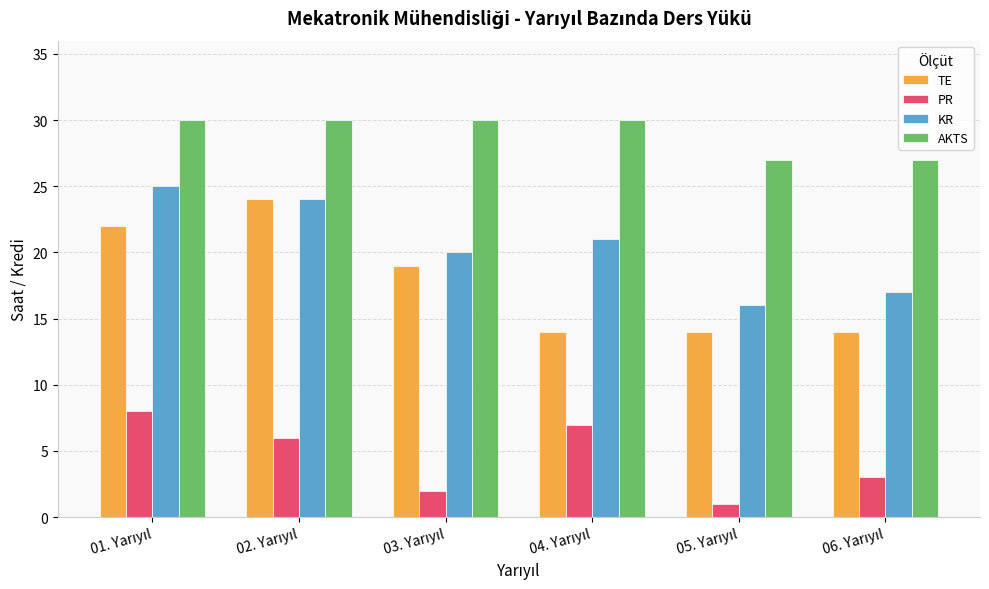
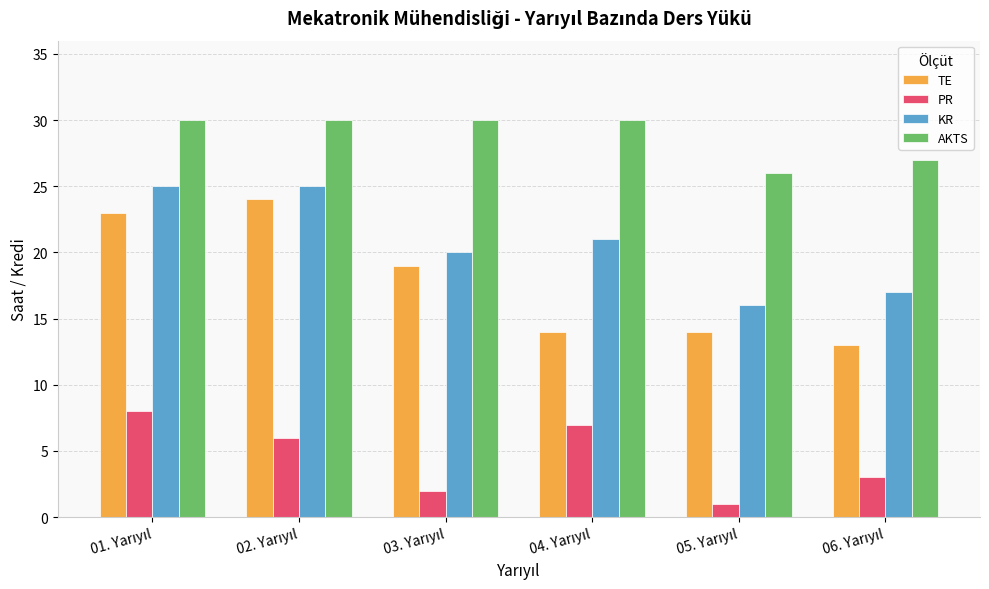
  {
    "TE": {
-     "01. Yarıyıl": 22,
+     "01. Yarıyıl": 23,
      "02. Yarıyıl": 24,
      "03. Yarıyıl": 19,
      "04. Yarıyıl": 14,
      "05. Yarıyıl": 14,
-     "06. Yarıyıl": 14
+     "06. Yarıyıl": 13
    },
    "PR": {
      "01. Yarıyıl": 8,
      "02. Yarıyıl": 6,
      "03. Yarıyıl": 2,
      "04. Yarıyıl": 7,
      "05. Yarıyıl": 1,
      "06. Yarıyıl": 3
    },
    "KR": {
      "01. Yarıyıl": 25,
-     "02. Yarıyıl": 24,
+     "02. Yarıyıl": 25,
      "03. Yarıyıl": 20,
      "04. Yarıyıl": 21,
      "05. Yarıyıl": 16,
      "06. Yarıyıl": 17
    },
    "AKTS": {
      "01. Yarıyıl": 30,
      "02. Yarıyıl": 30,
      "03. Yarıyıl": 30,
      "04. Yarıyıl": 30,
-     "05. Yarıyıl": 27,
+     "05. Yarıyıl": 26,
      "06. Yarıyıl": 27
    }
  }
